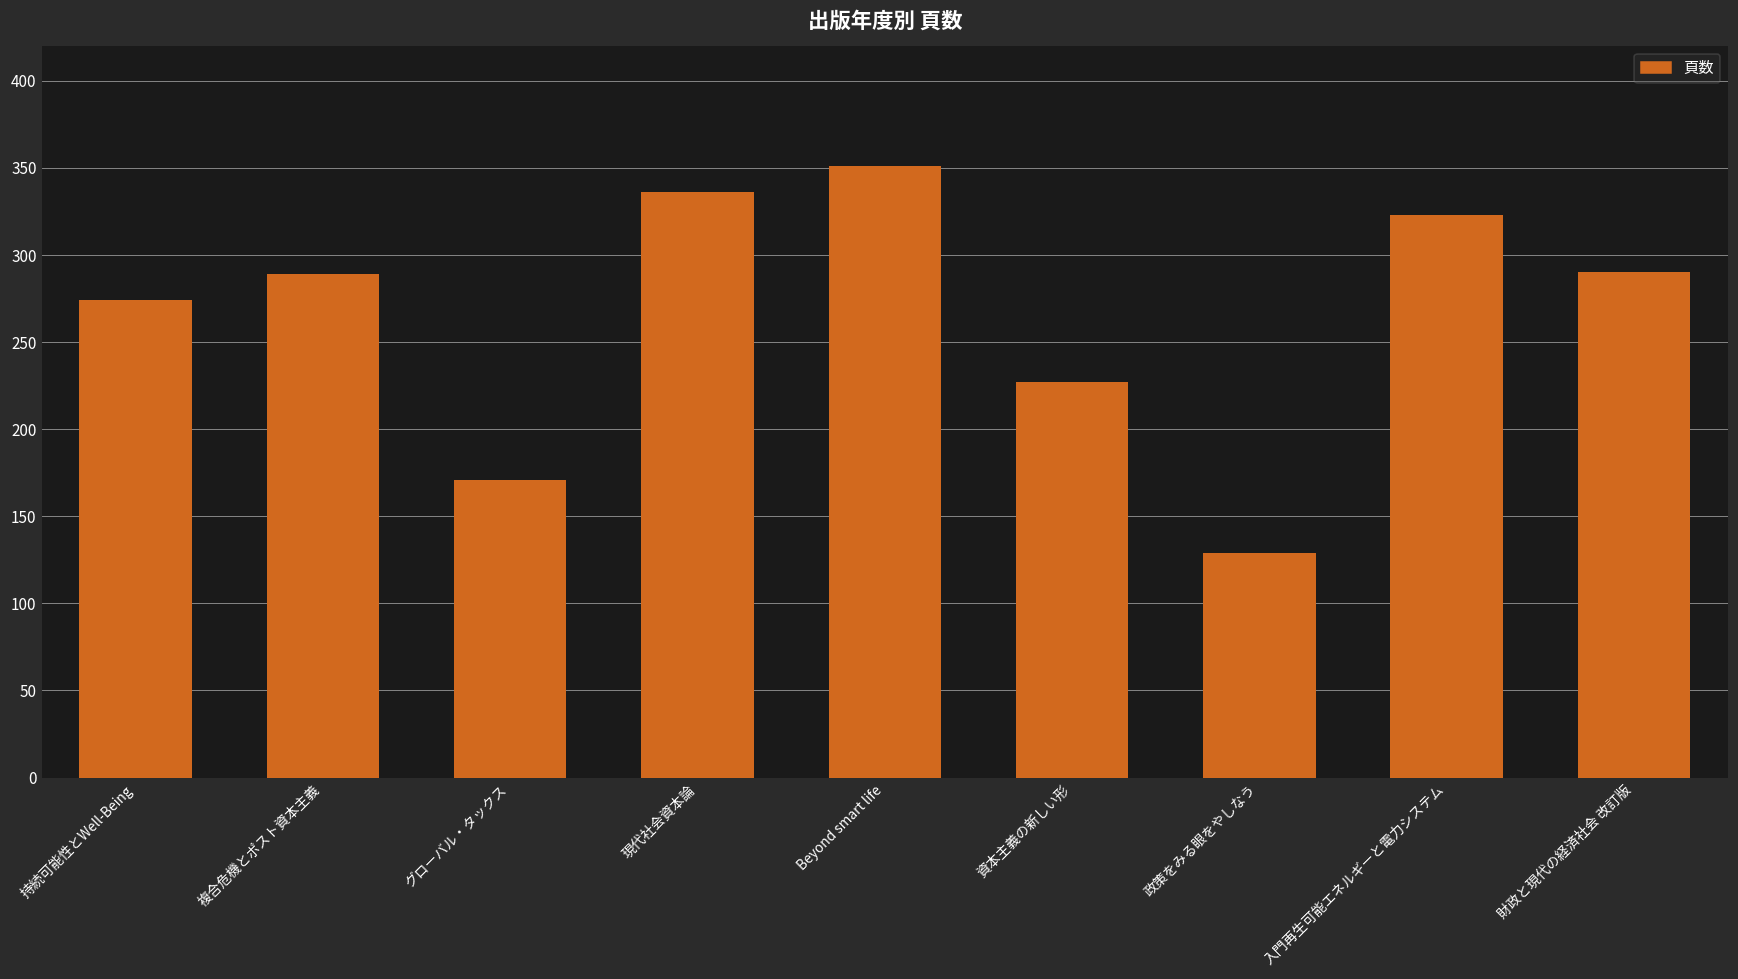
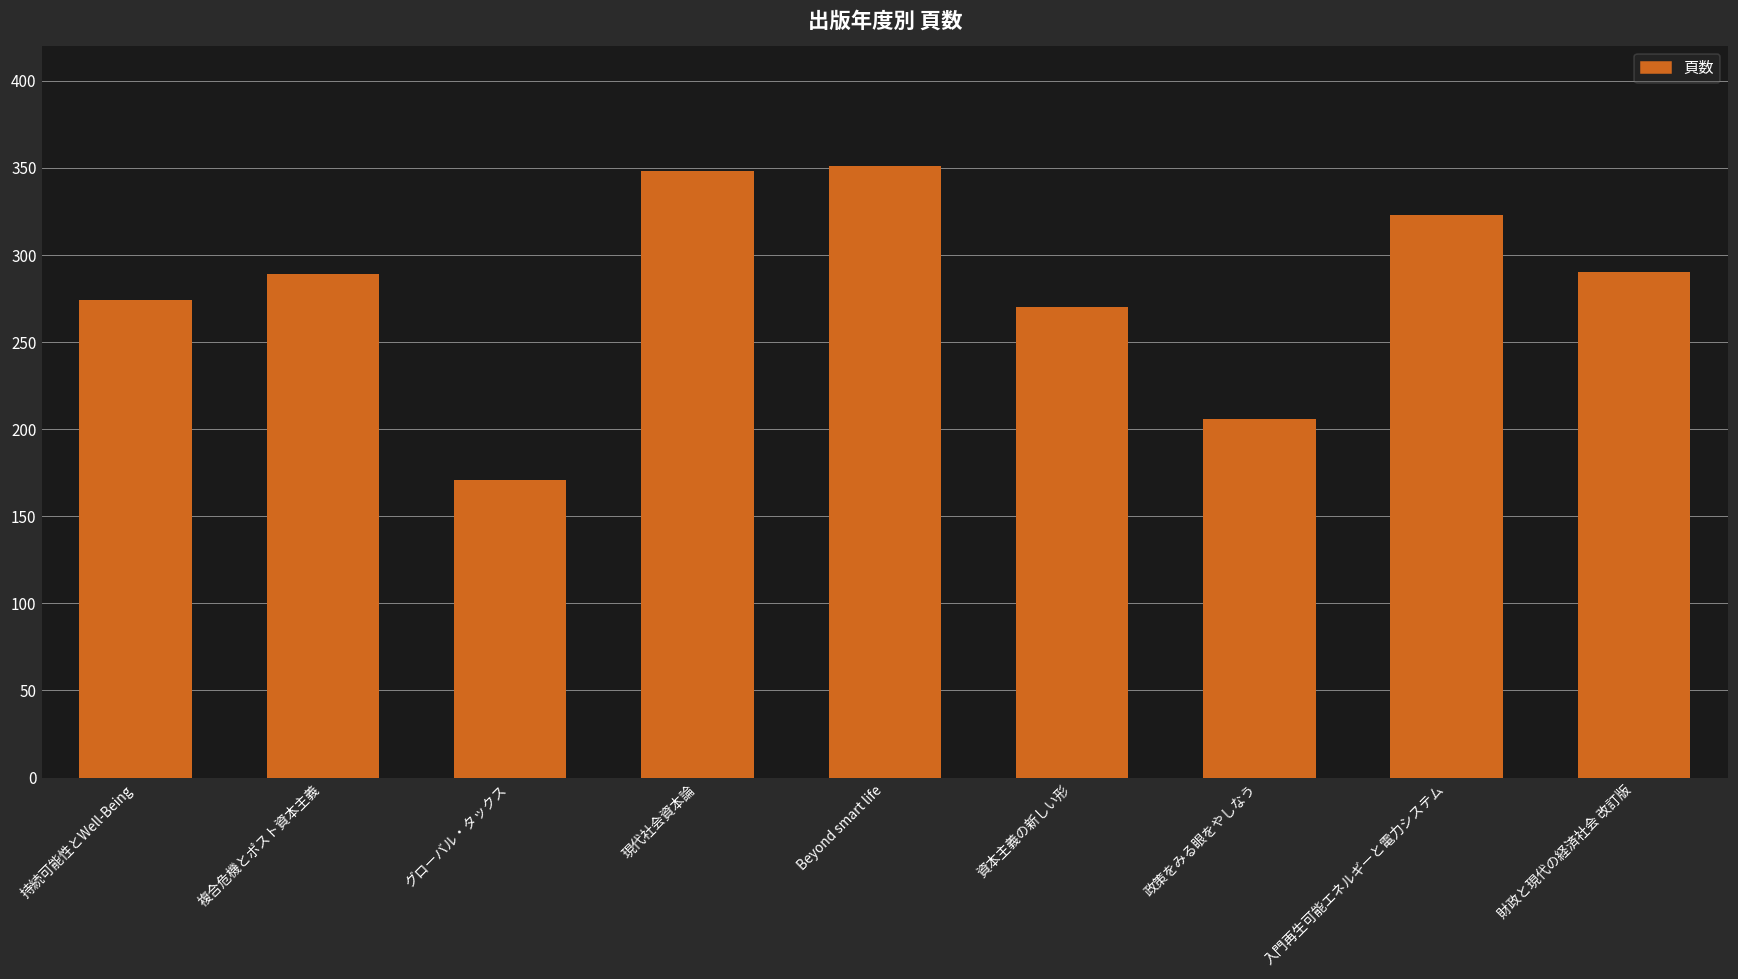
  {
    "持続可能性とWell-Being": 274,
    "複合危機とポスト資本主義": 289,
    "グローバル・タックス": 171,
-   "現代社会資本論": 336,
+   "現代社会資本論": 348,
    "Beyond smart life": 351,
-   "資本主義の新しい形": 227,
-   "政策をみる眼をやしなう": 129,
+   "資本主義の新しい形": 270,
+   "政策をみる眼をやしなう": 206,
    "入門再生可能エネルギーと電力システム": 323,
    "財政と現代の経済社会 改訂版": 290
  }
